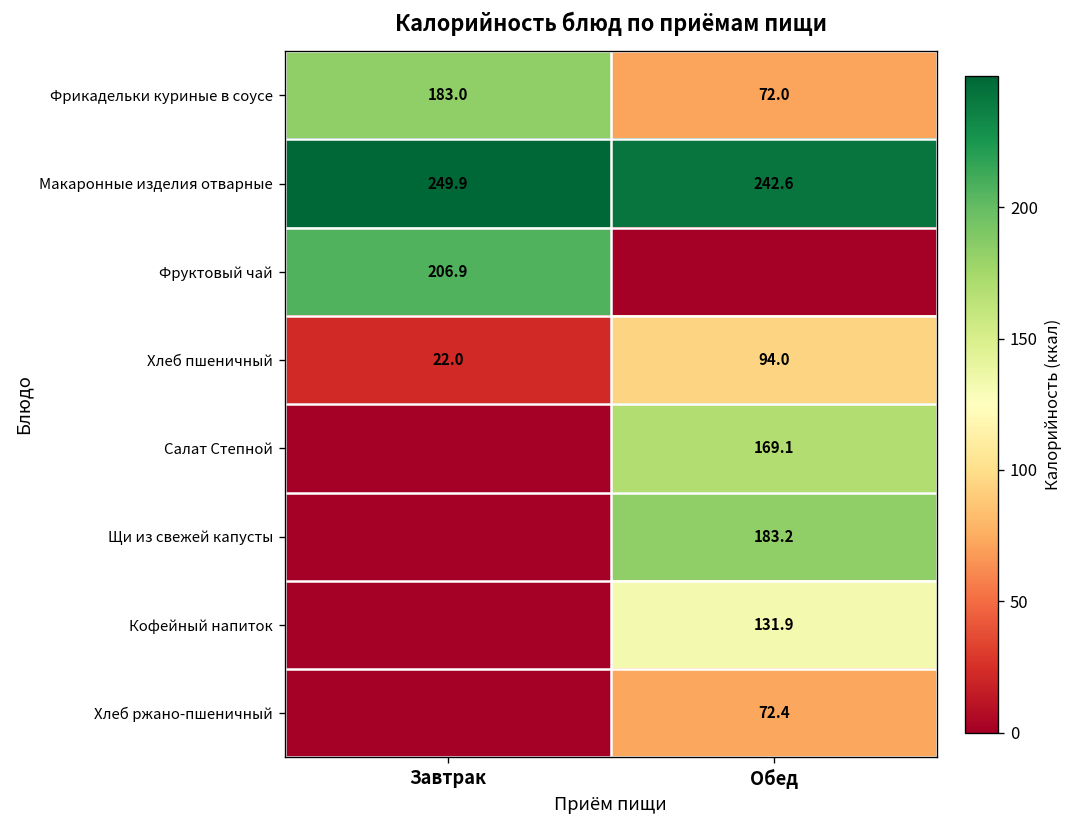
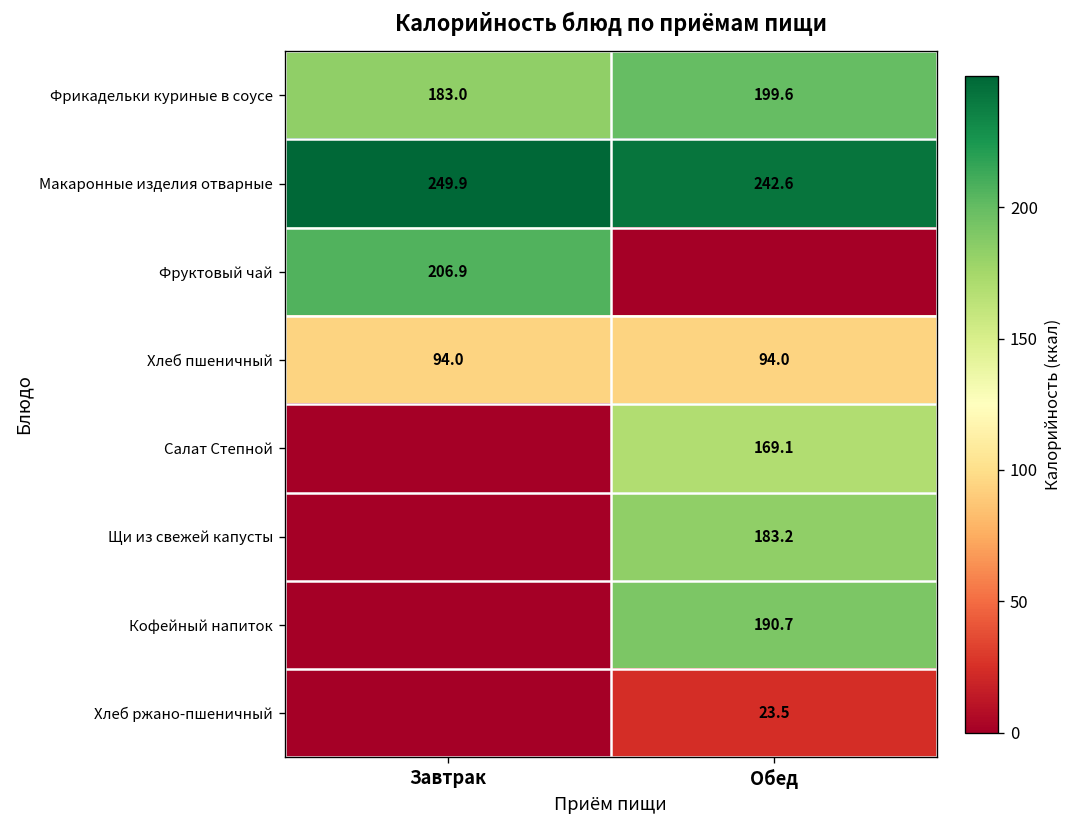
  {
    "Фрикадельки куриные в соусе": {
      "Завтрак": 183.0,
-     "Обед": 72.0
+     "Обед": 199.6
    },
    "Макаронные изделия отварные": {
      "Завтрак": 249.9,
      "Обед": 242.6
    },
    "Фруктовый чай": {
      "Завтрак": 206.9
    },
    "Хлеб пшеничный": {
-     "Завтрак": 22.0,
+     "Завтрак": 94.0,
      "Обед": 94.0
    },
    "Салат Степной": {
      "Обед": 169.1
    },
    "Щи из свежей капусты": {
      "Обед": 183.2
    },
    "Кофейный напиток": {
-     "Обед": 131.9
+     "Обед": 190.7
    },
    "Хлеб ржано-пшеничный": {
-     "Обед": 72.4
+     "Обед": 23.5
    }
  }
